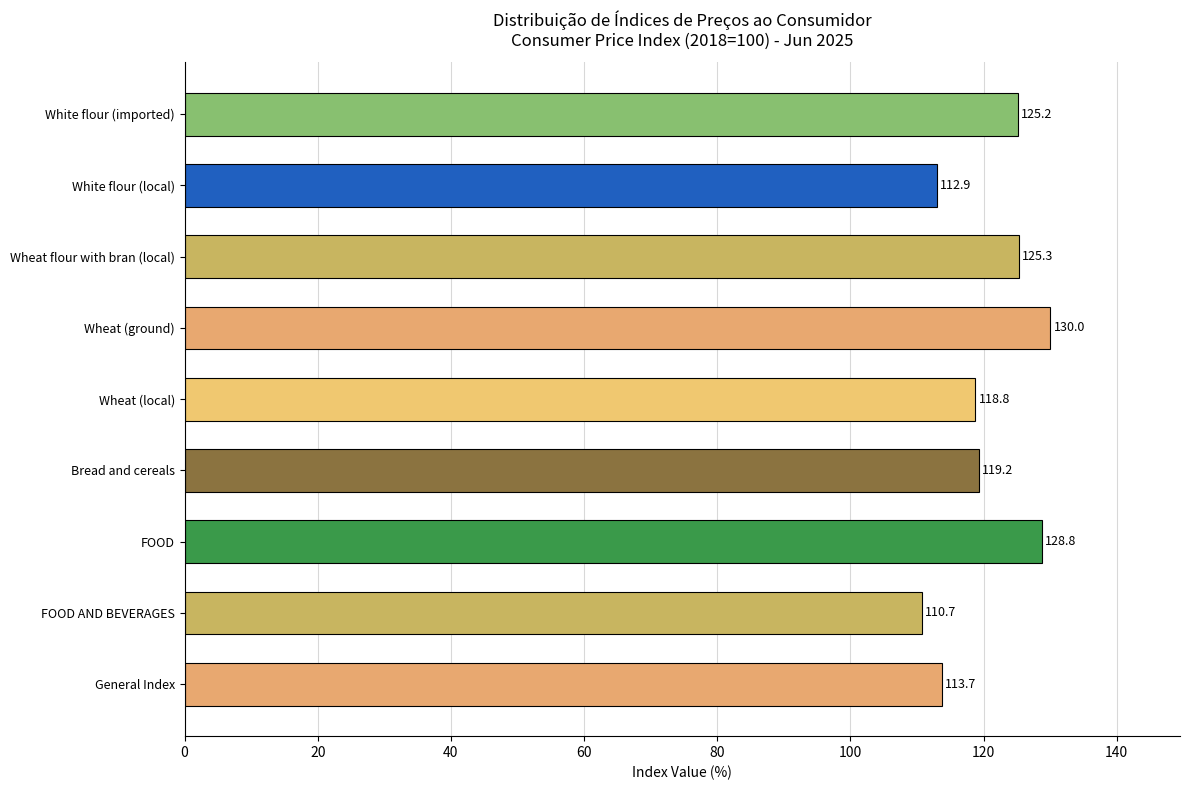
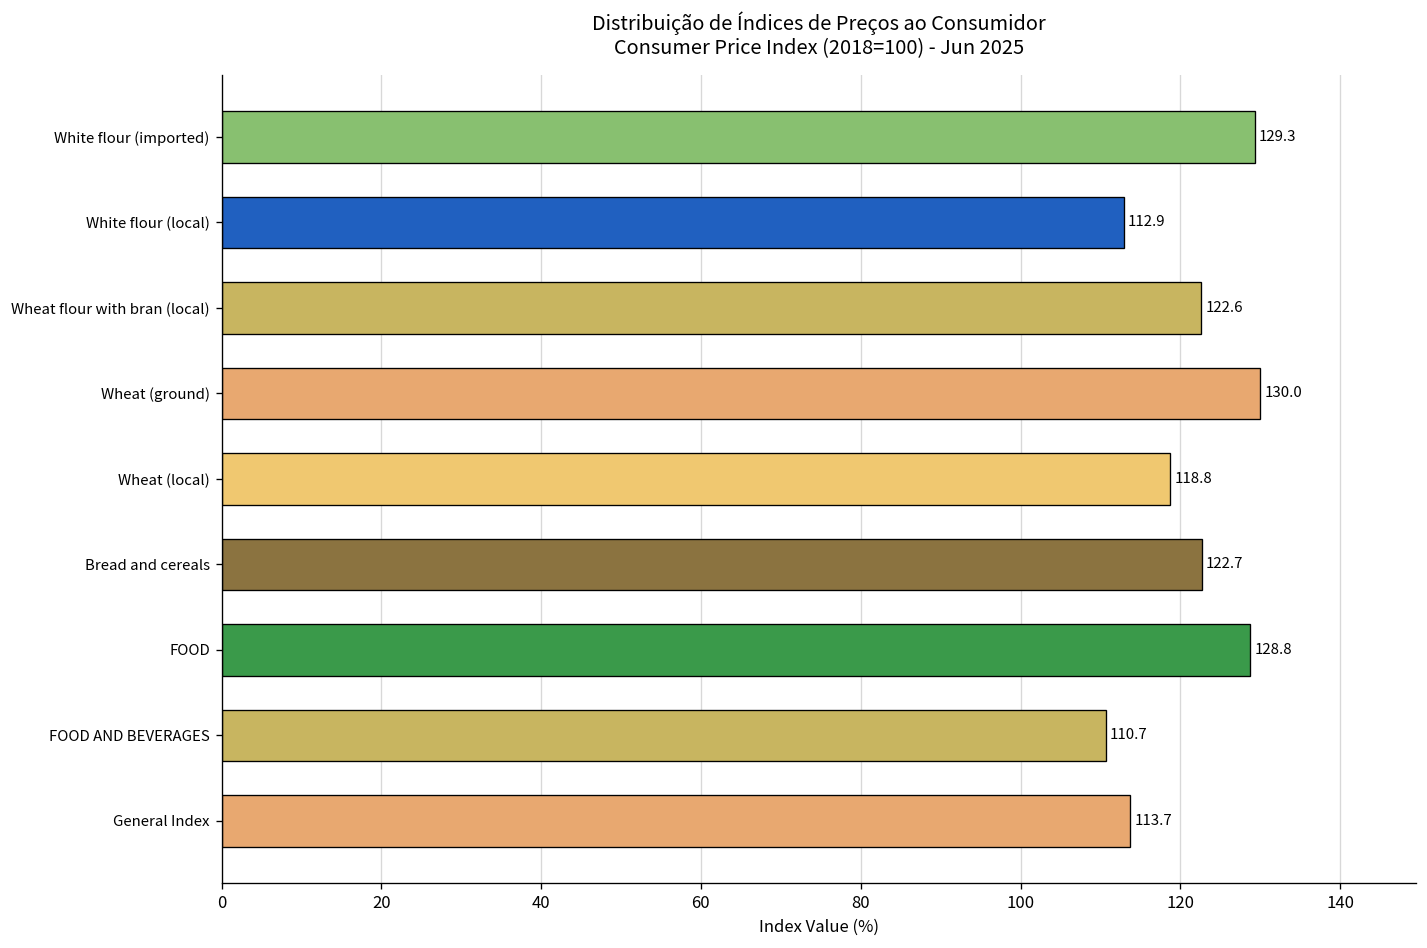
  {
-   "White flour (imported)": 125.2,
+   "White flour (imported)": 129.3,
    "White flour (local)": 112.9,
-   "Wheat flour with bran (local)": 125.3,
+   "Wheat flour with bran (local)": 122.6,
    "Wheat (ground)": 130.0,
    "Wheat (local)": 118.8,
-   "Bread and cereals": 119.2,
+   "Bread and cereals": 122.7,
    "FOOD": 128.8,
    "FOOD AND BEVERAGES": 110.7,
    "General Index": 113.7
  }
